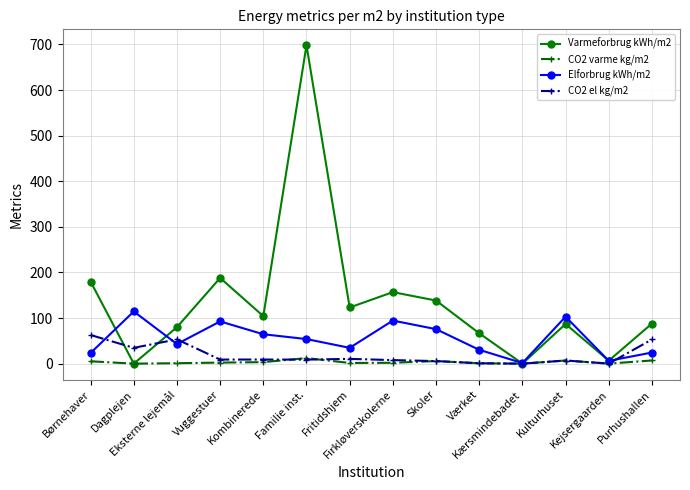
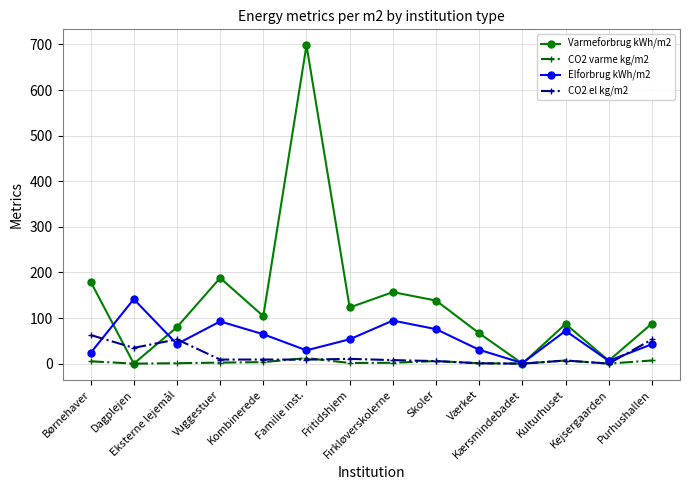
  {
    "Elforbrug kWh/m2": {
      "Børnehaver": 20,
-     "Dagplejen": 110,
+     "Dagplejen": 140,
      "Eksterne lejemål": 40,
      "Vuggestuer": 90,
      "Kombinerede": 60,
-     "Familie inst.": 50,
-     "Fritidshjem": 30,
+     "Familie inst.": 30,
+     "Fritidshjem": 50,
      "Firkløverskolerne": 90,
      "Skoler": 80,
      "Værket": 30,
-     "Kulturhuset": 100,
-     "Purhushallen": 20
+     "Kulturhuset": 70,
+     "Purhushallen": 40
    },
    "CO2 el kg/m2": {
      "Børnehaver": 60,
      "Dagplejen": 30,
      "Eksterne lejemål": 50,
      "Vuggestuer": 10,
      "Kombinerede": 10,
      "Fritidshjem": 10,
      "Firkløverskolerne": 10,
      "Purhushallen": 50
    }
  }
